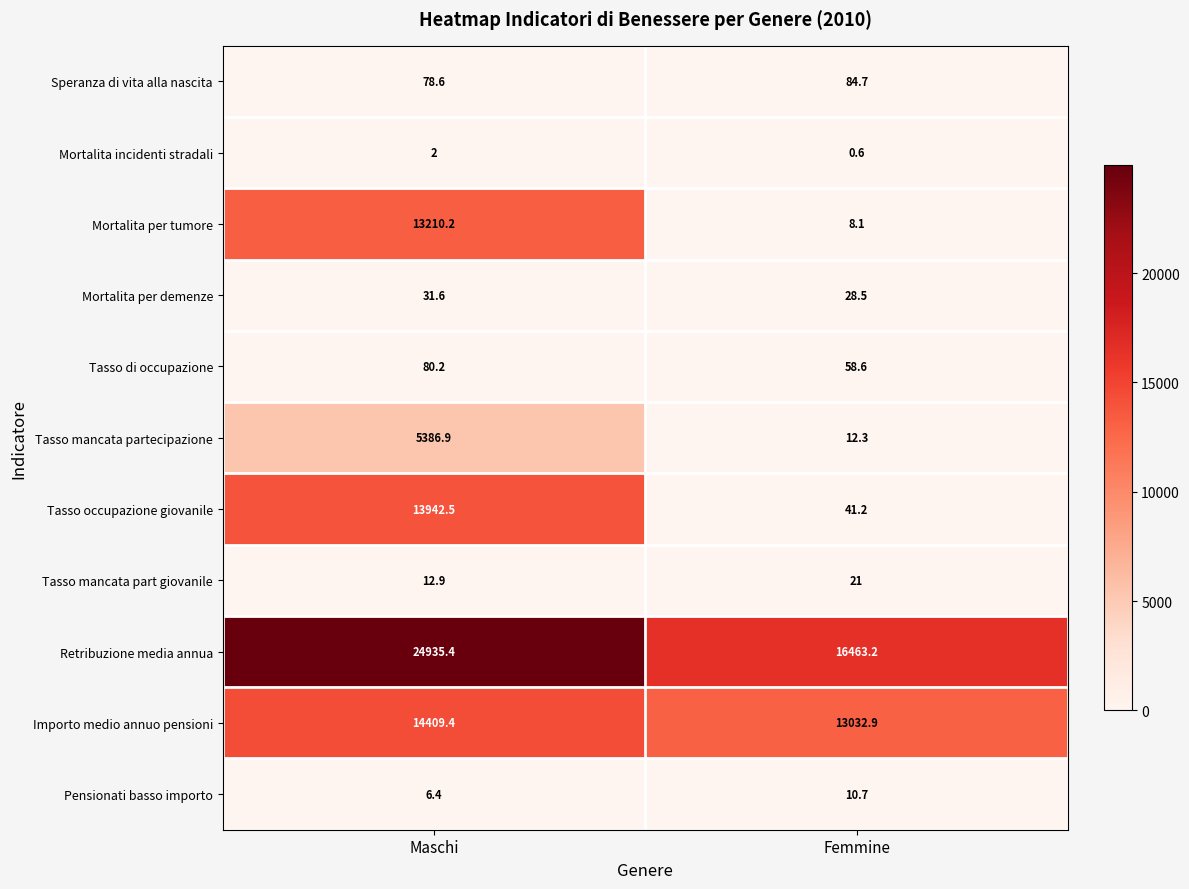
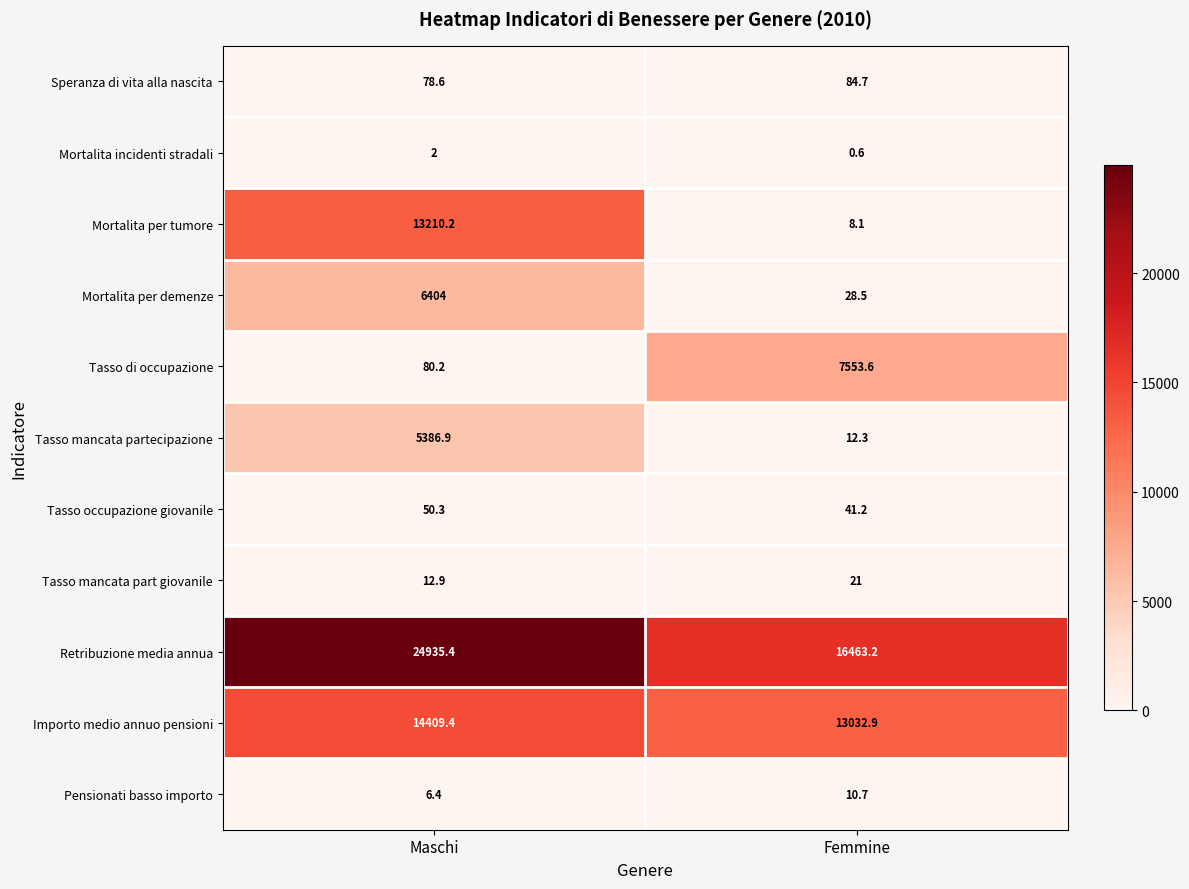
  {
    "Speranza di vita alla nascita": {
      "Maschi": 78.6,
      "Femmine": 84.7
    },
    "Mortalita incidenti stradali": {
      "Maschi": 2,
      "Femmine": 0.6
    },
    "Mortalita per tumore": {
      "Maschi": 13210.2,
      "Femmine": 8.1
    },
    "Mortalita per demenze": {
-     "Maschi": 31.6,
+     "Maschi": 6404,
      "Femmine": 28.5
    },
    "Tasso di occupazione": {
      "Maschi": 80.2,
-     "Femmine": 58.6
+     "Femmine": 7553.6
    },
    "Tasso mancata partecipazione": {
      "Maschi": 5386.9,
      "Femmine": 12.3
    },
    "Tasso occupazione giovanile": {
-     "Maschi": 13942.5,
+     "Maschi": 50.3,
      "Femmine": 41.2
    },
    "Tasso mancata part giovanile": {
      "Maschi": 12.9,
      "Femmine": 21
    },
    "Retribuzione media annua": {
      "Maschi": 24935.4,
      "Femmine": 16463.2
    },
    "Importo medio annuo pensioni": {
      "Maschi": 14409.4,
      "Femmine": 13032.9
    },
    "Pensionati basso importo": {
      "Maschi": 6.4,
      "Femmine": 10.7
    }
  }
